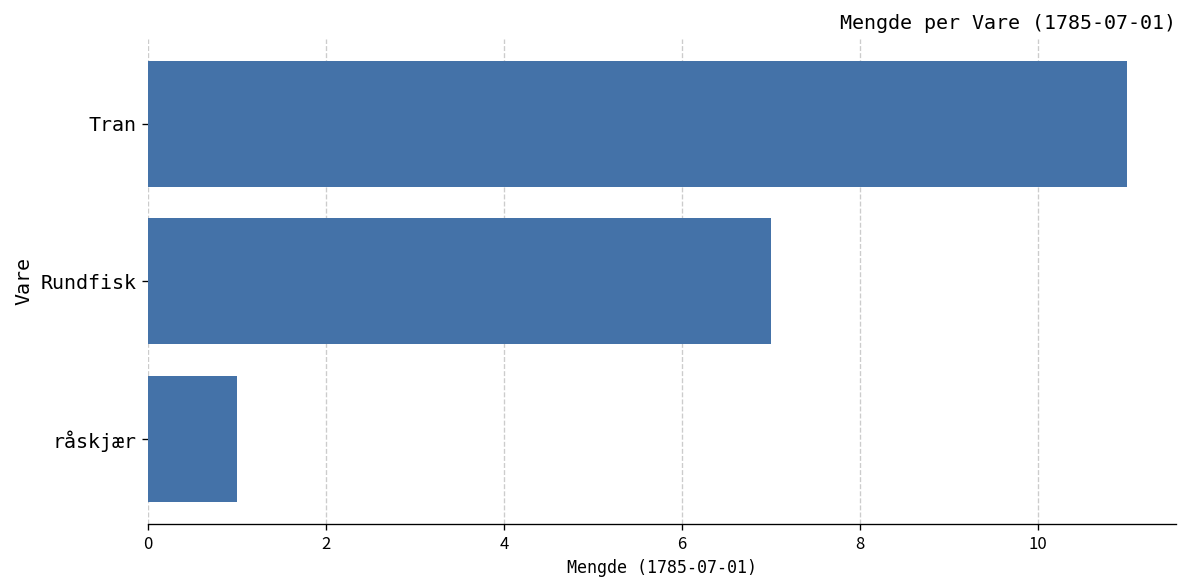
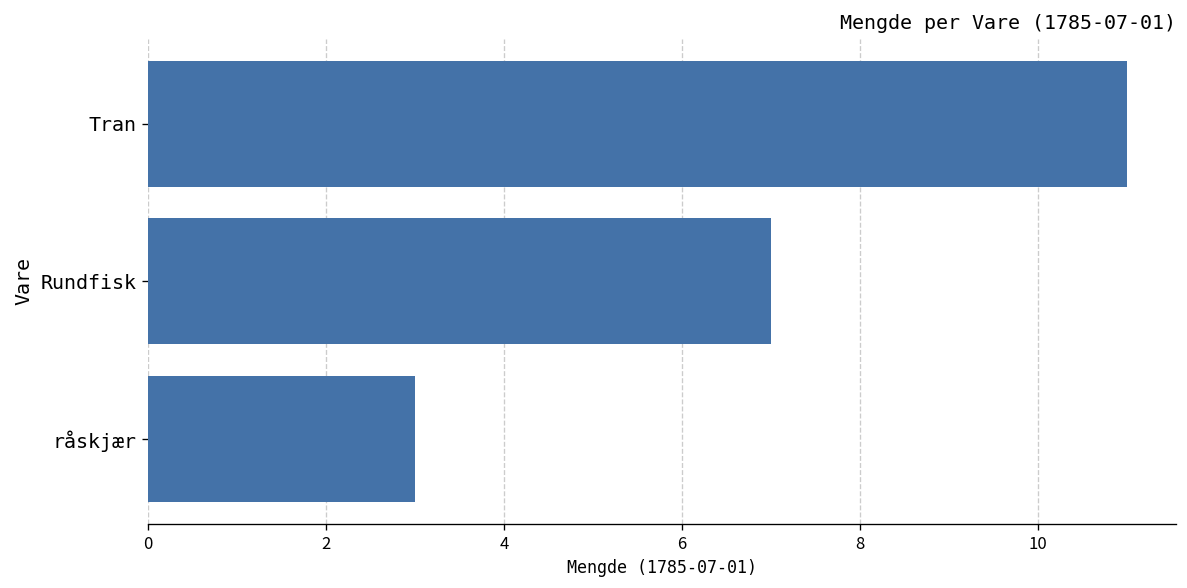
  {
    "Tran": 11,
    "Rundfisk": 7,
-   "råskjær": 1
+   "råskjær": 3
  }
